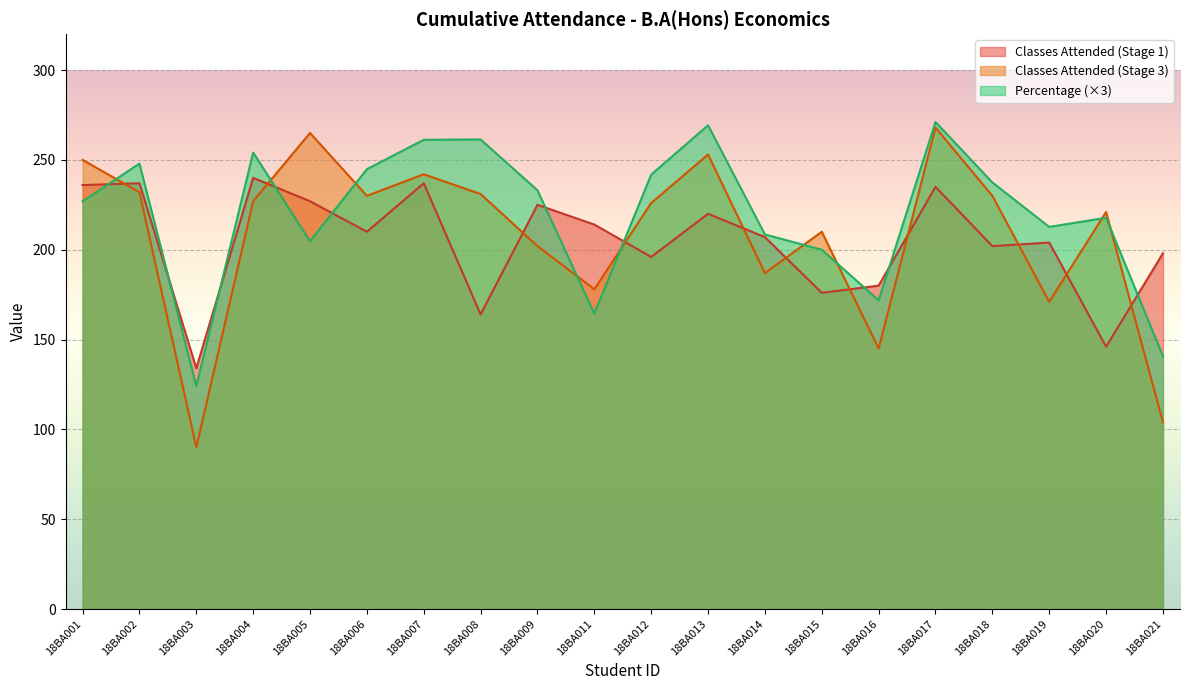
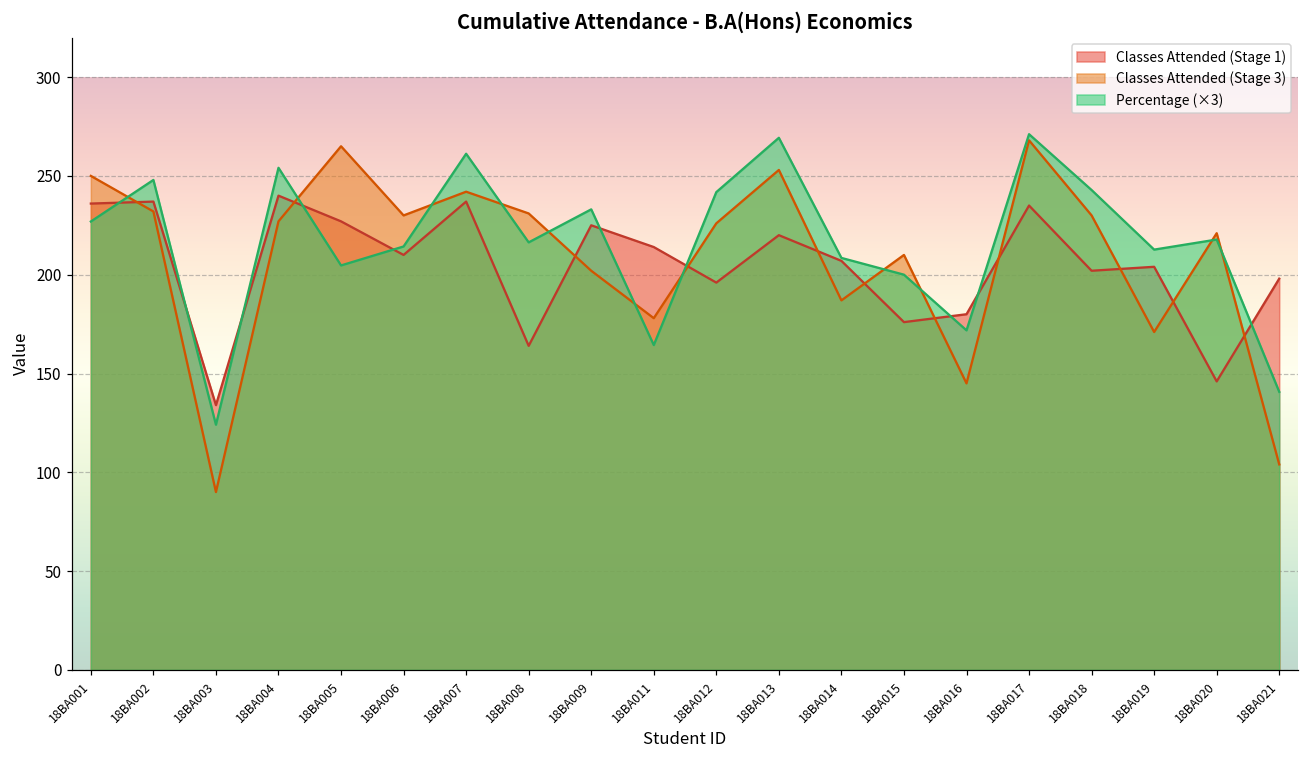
  {
    "Percentage (×3)": {
      "18BA001": 227,
      "18BA002": 248,
      "18BA003": 124,
      "18BA004": 254,
      "18BA005": 205,
-     "18BA006": 245,
+     "18BA006": 214,
      "18BA007": 261,
-     "18BA008": 261,
+     "18BA008": 216,
      "18BA009": 233,
      "18BA011": 164,
      "18BA012": 242,
      "18BA013": 269,
      "18BA014": 209,
      "18BA015": 200,
      "18BA016": 172,
      "18BA017": 271,
-     "18BA018": 237,
+     "18BA018": 243,
      "18BA019": 213,
      "18BA020": 218,
      "18BA021": 141
    }
  }
